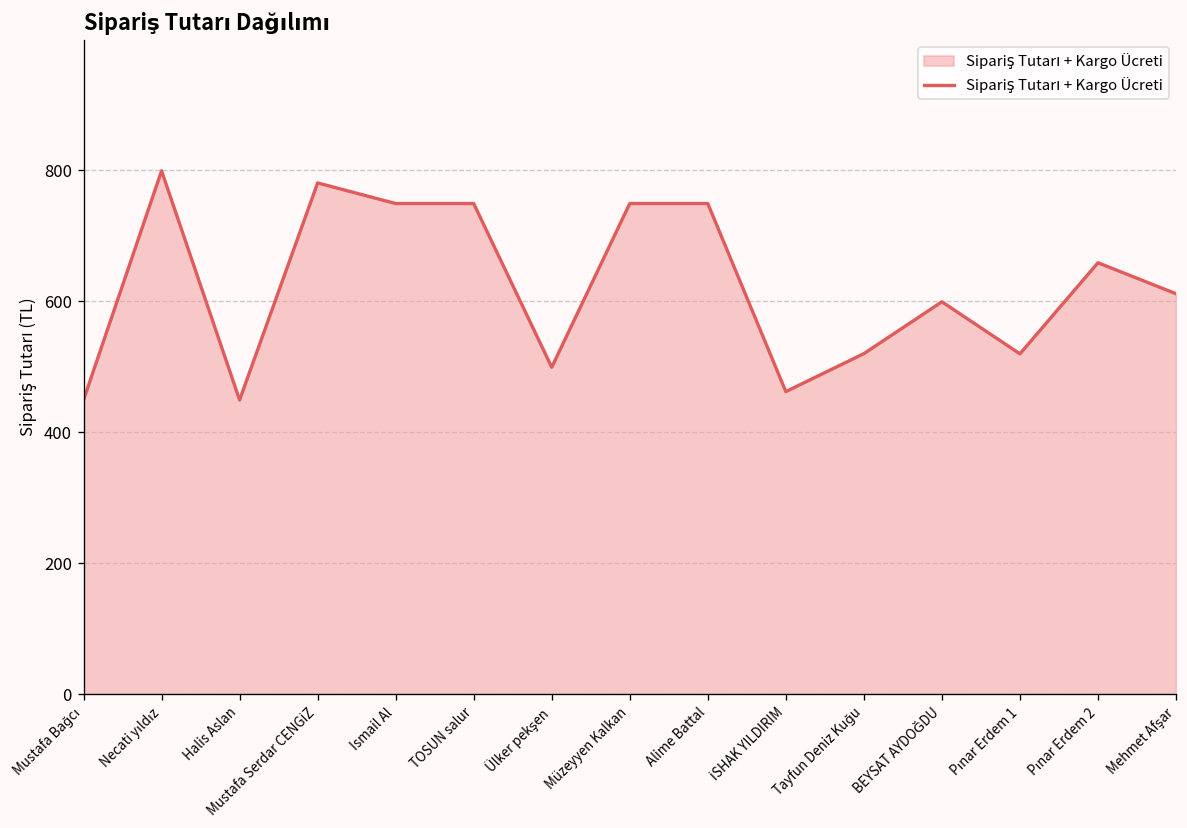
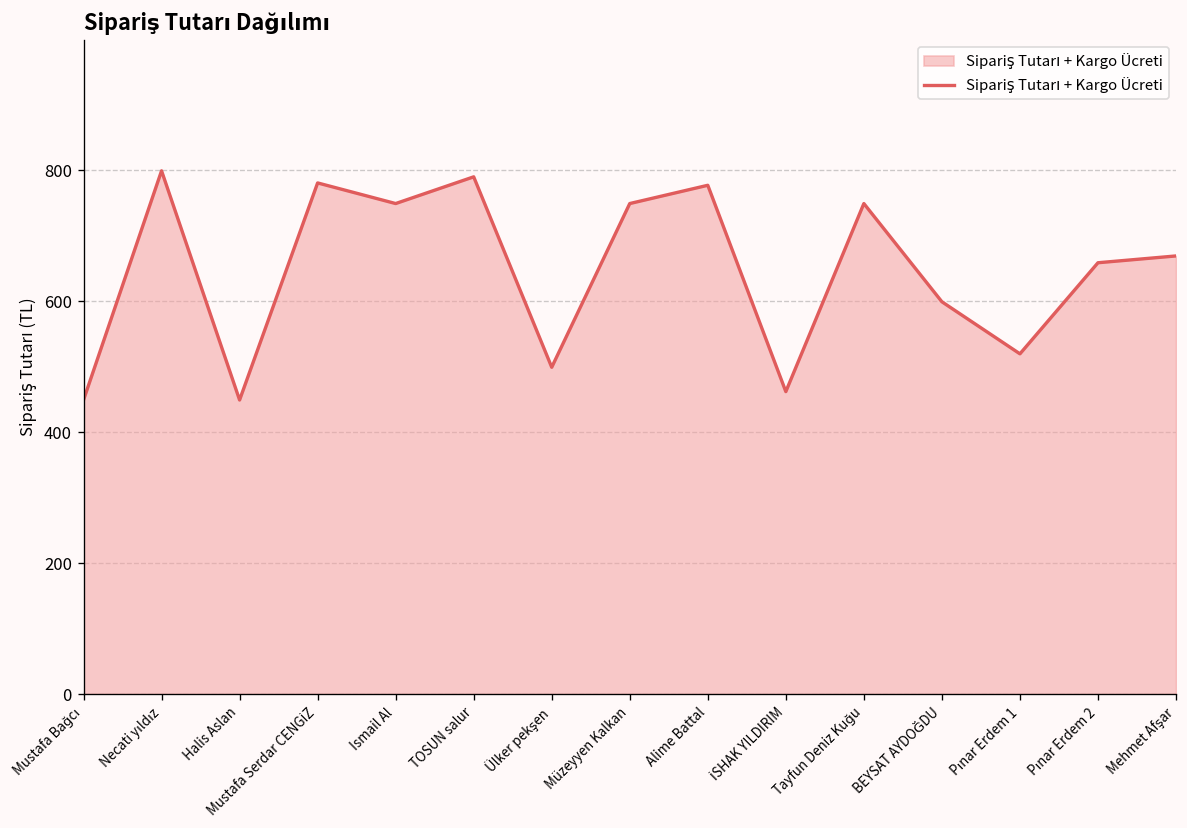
  {
    "Mustafa Bağcı": 450,
    "Necati yıldız": 800,
    "Halis Aslan": 450,
    "Mustafa Serdar CENGİZ": 780,
    "Ismail Al": 750,
-   "TOSUN salur": 750,
+   "TOSUN salur": 790,
    "Ülker pekşen": 500,
    "Müzeyyen Kalkan": 750,
-   "Alime Battal": 750,
+   "Alime Battal": 780,
    "İSHAK YILDIRIM": 460,
-   "Tayfun Deniz Kuğu": 520,
+   "Tayfun Deniz Kuğu": 750,
    "BEYSAT AYDOĞDU": 600,
    "Pınar Erdem 1": 520,
    "Pınar Erdem 2": 660,
-   "Mehmet Afşar": 610
+   "Mehmet Afşar": 670
  }
